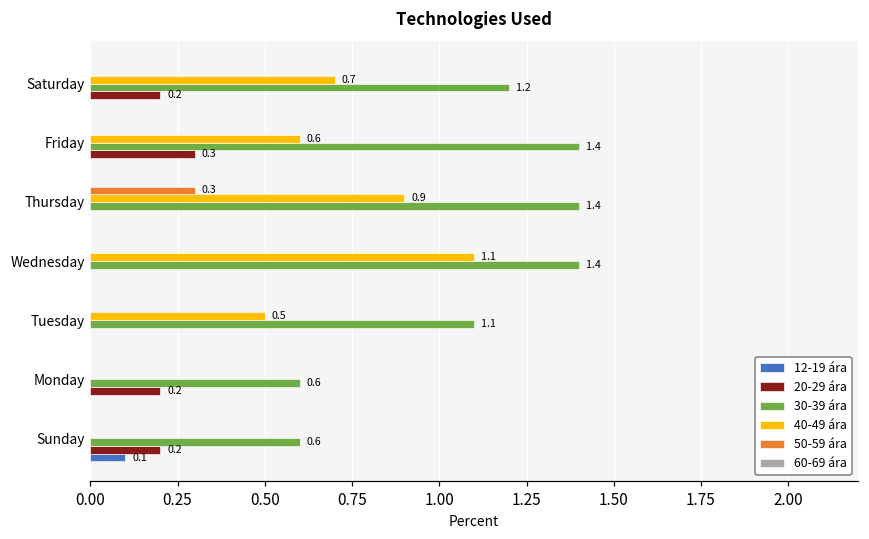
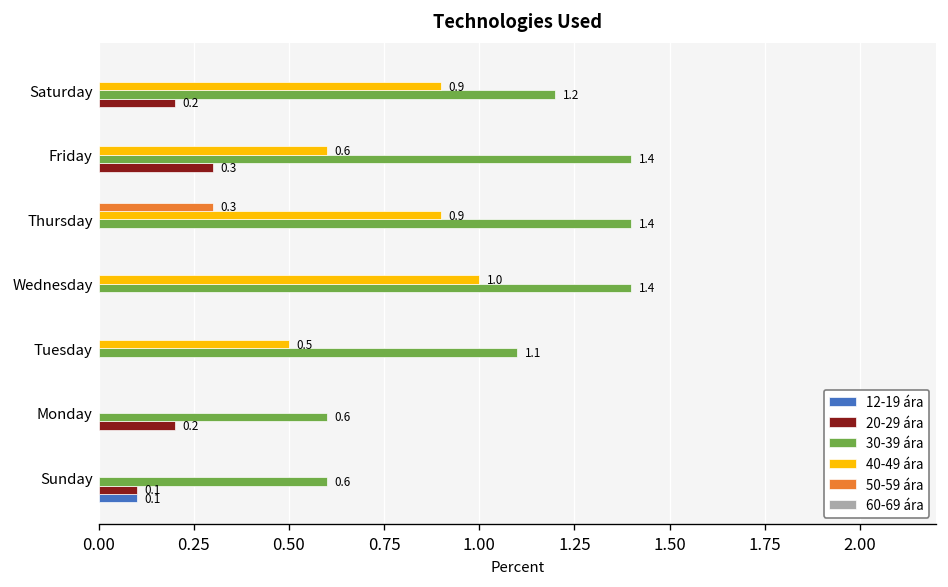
  {
    "12-19 ára": {
      "Sunday": 0.1
    },
    "20-29 ára": {
      "Saturday": 0.2,
      "Friday": 0.3,
      "Monday": 0.2,
-     "Sunday": 0.2
+     "Sunday": 0.1
    },
    "30-39 ára": {
      "Saturday": 1.2,
      "Friday": 1.4,
      "Thursday": 1.4,
      "Wednesday": 1.4,
      "Tuesday": 1.1,
      "Monday": 0.6,
      "Sunday": 0.6
    },
    "40-49 ára": {
-     "Saturday": 0.7,
+     "Saturday": 0.9,
      "Friday": 0.6,
      "Thursday": 0.9,
-     "Wednesday": 1.1,
+     "Wednesday": 1.0,
      "Tuesday": 0.5
    },
    "50-59 ára": {
      "Thursday": 0.3
    },
    "60-69 ára": {
      "Saturday": 0.00,
      "Friday": 0.00,
      "Thursday": 0.00,
      "Wednesday": 0.00,
      "Tuesday": 0.00,
      "Monday": 0.00,
      "Sunday": 0.00
    }
  }
